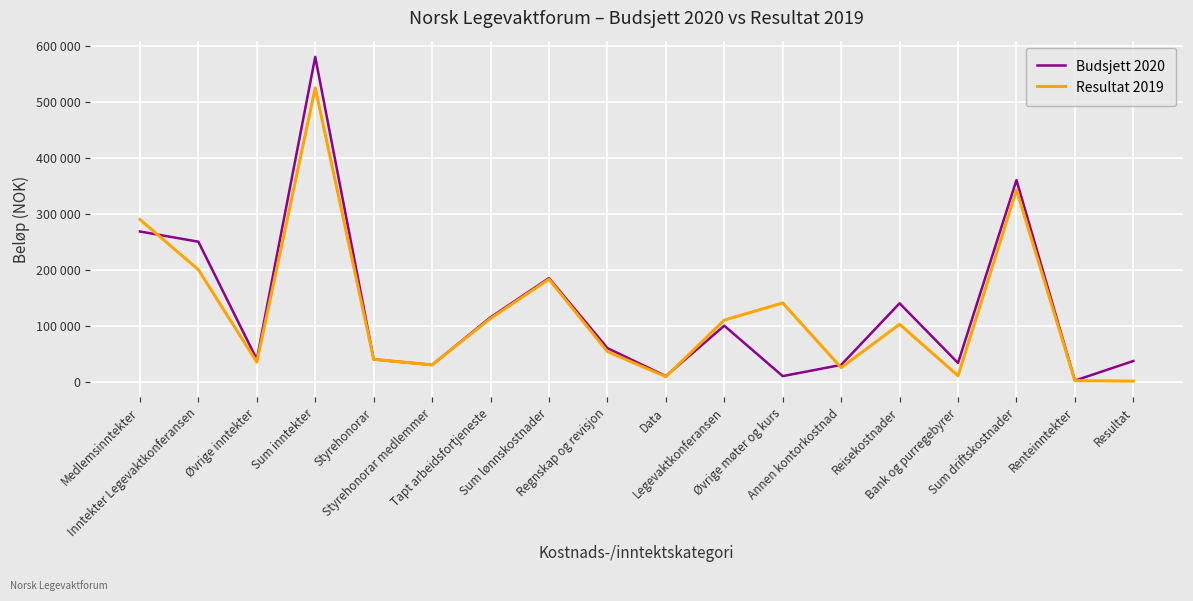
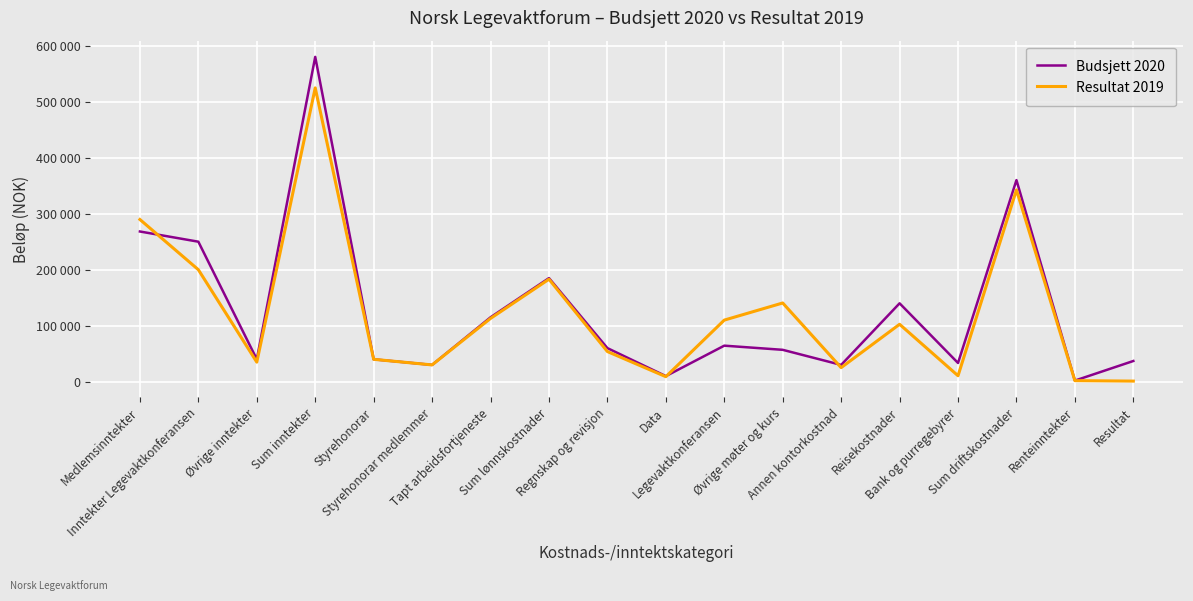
  {
    "Budsjett 2020": {
      "Medlemsinntekter": 270000,
      "Inntekter Legevaktkonferansen": 250000,
      "Øvrige inntekter": 40000,
      "Sum inntekter": 580000,
      "Regnskap og revisjon": 60000,
-     "Legevaktkonferansen": 100000,
-     "Øvrige møter og kurs": 10000,
+     "Legevaktkonferansen": 60000,
+     "Øvrige møter og kurs": 60000,
      "Annen kontorkostnad": 30000,
      "Reisekostnader": 140000,
      "Bank og purregebyrer": 30000,
      "Sum driftskostnader": 360000,
      "Resultat": 40000
    },
    "Resultat 2019": {
      "Medlemsinntekter": 290000,
      "Inntekter Legevaktkonferansen": 200000,
      "Øvrige inntekter": 40000,
      "Sum inntekter": 520000,
      "Regnskap og revisjon": 50000,
      "Legevaktkonferansen": 110000,
      "Øvrige møter og kurs": 140000,
      "Annen kontorkostnad": 30000,
      "Reisekostnader": 100000,
      "Bank og purregebyrer": 10000,
      "Sum driftskostnader": 340000,
      "Resultat": 0
    }
  }
